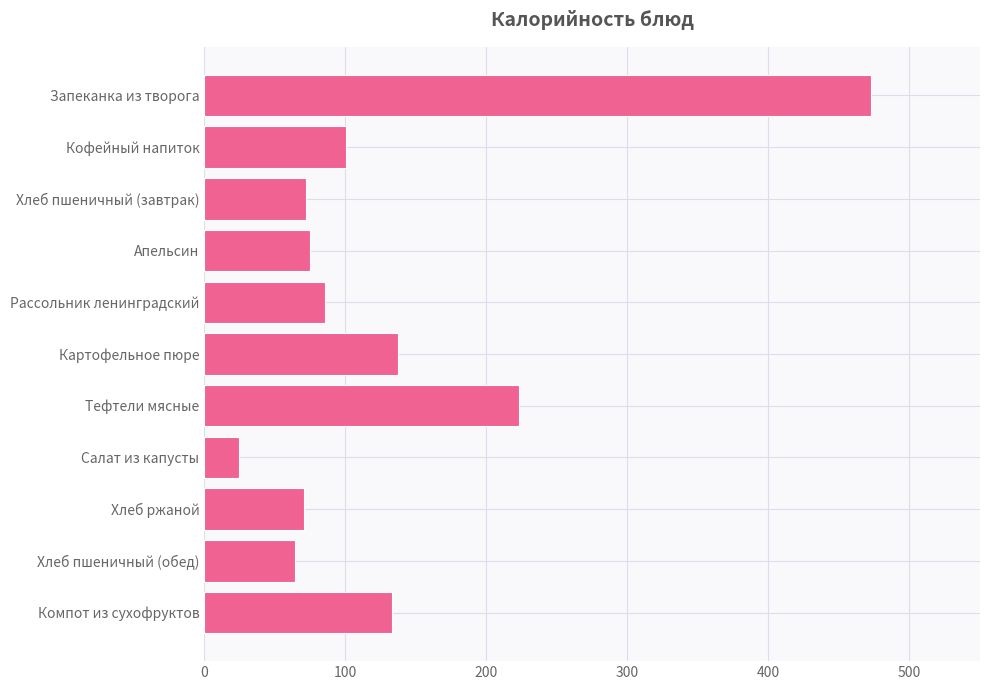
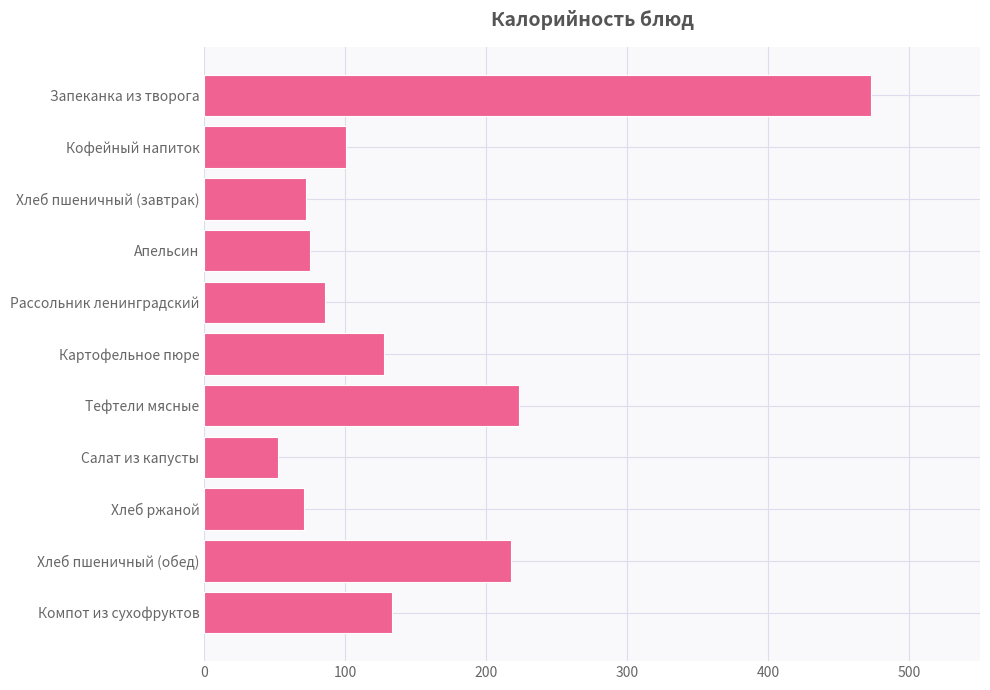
  {
    "Запеканка из творога": 473,
    "Кофейный напиток": 101,
    "Хлеб пшеничный (завтрак)": 72,
    "Апельсин": 75,
    "Рассольник ленинградский": 86,
-   "Картофельное пюре": 137,
+   "Картофельное пюре": 128,
    "Тефтели мясные": 223,
-   "Салат из капусты": 25,
+   "Салат из капусты": 52,
    "Хлеб ржаной": 71,
-   "Хлеб пшеничный (обед)": 64,
+   "Хлеб пшеничный (обед)": 217,
    "Компот из сухофруктов": 133
  }
